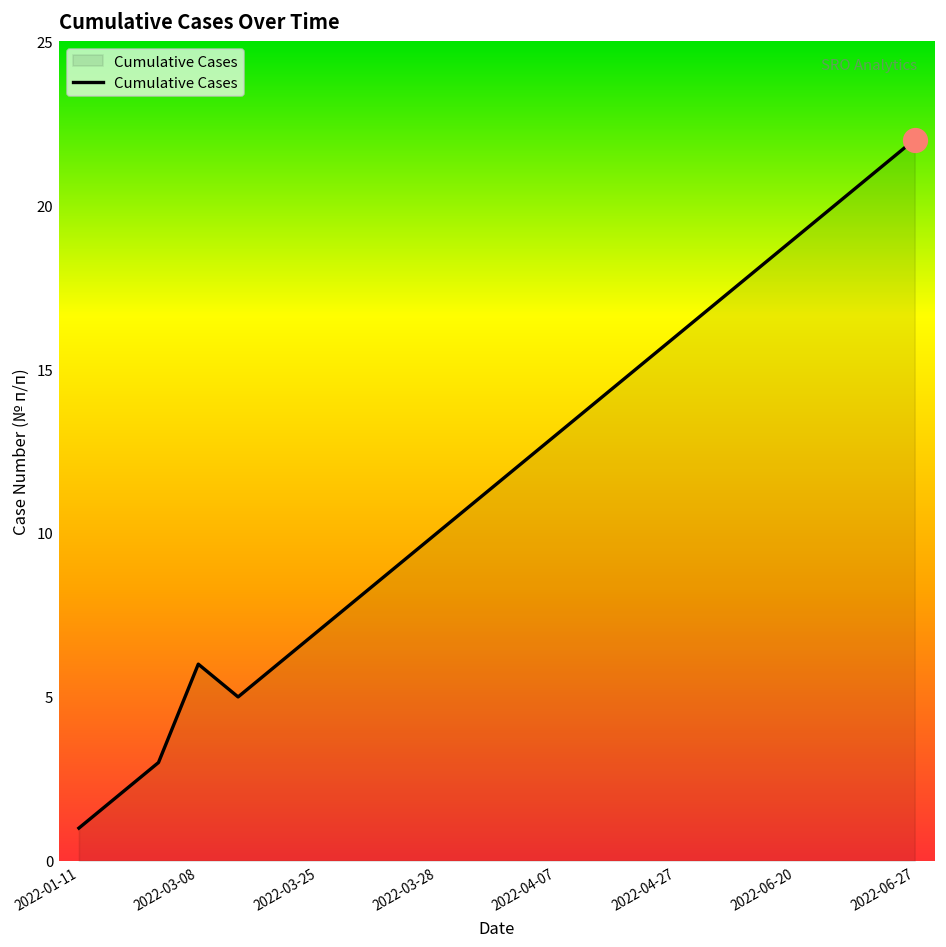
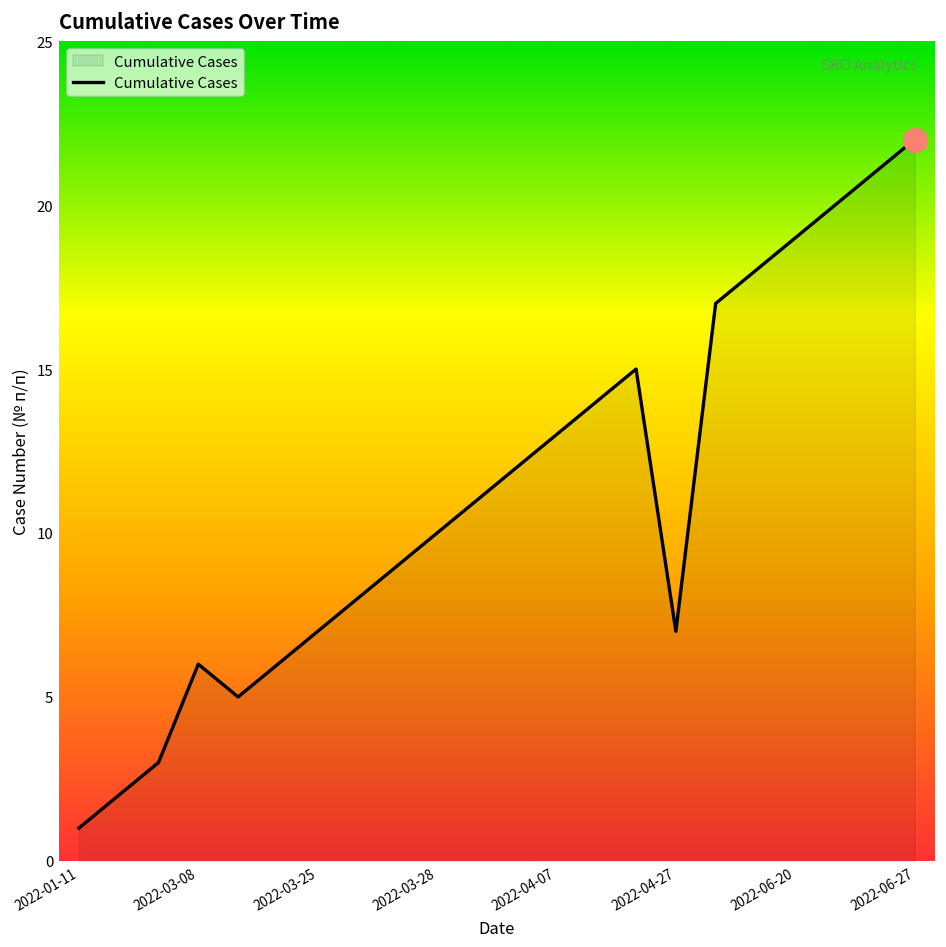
  {
    "Cumulative Cases": {
      "2022-01-11": 1,
      "2022-03-08": 6,
-     "2022-04-27": 16
+     "2022-04-27": 7
    }
  }
